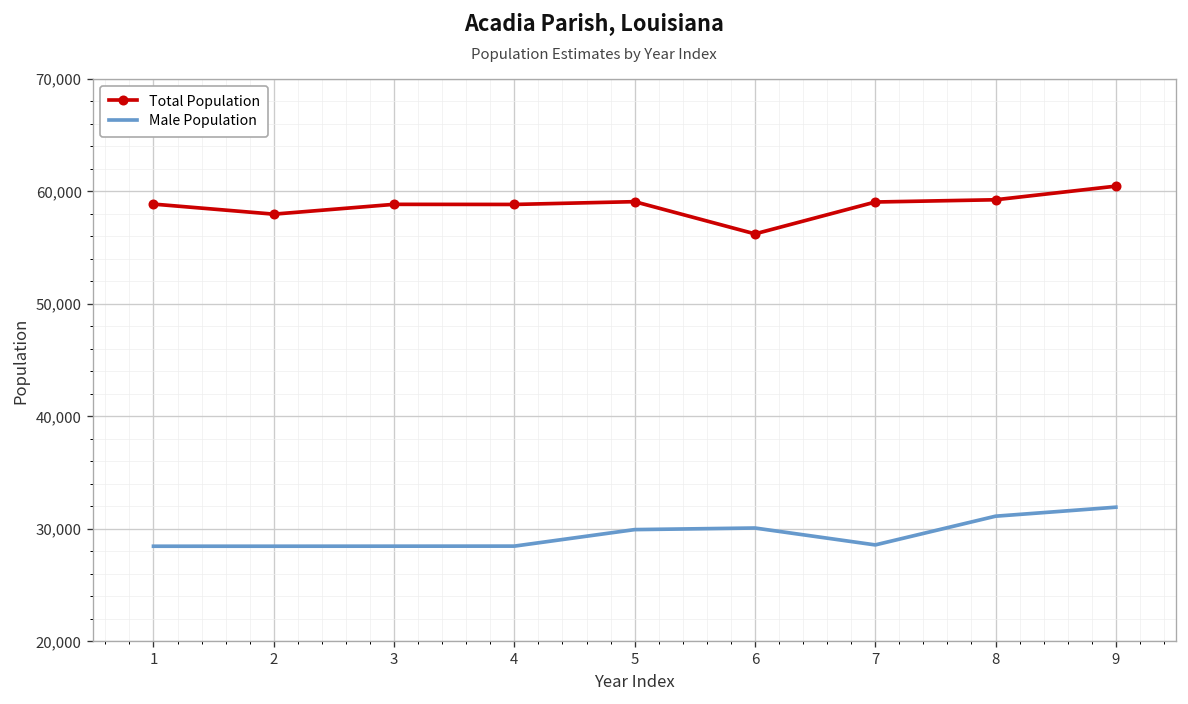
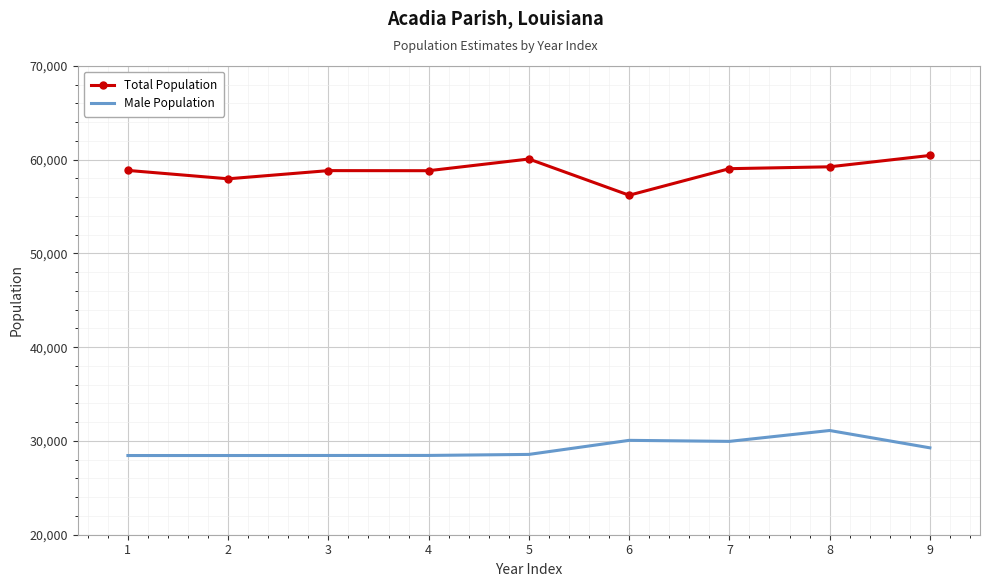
  {
    "Total Population": {
      "1": "59,000",
      "2": "58,000",
      "3": "59,000",
      "4": "59,000",
-     "5": "59,000",
+     "5": "60,000",
      "6": "56,000",
      "7": "59,000",
      "8": "59,000",
      "9": "60,000"
    },
    "Male Population": {
      "1": "28,000",
      "2": "28,000",
      "3": "28,000",
      "4": "28,000",
-     "5": "30,000",
+     "5": "29,000",
      "6": "30,000",
-     "7": "29,000",
+     "7": "30,000",
      "8": "31,000",
-     "9": "32,000"
+     "9": "29,000"
    }
  }
